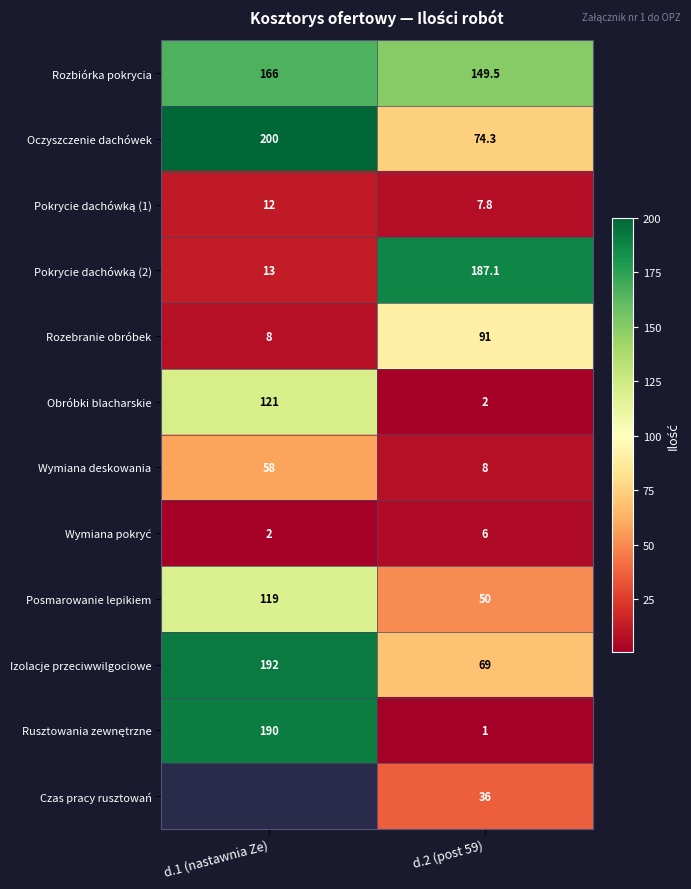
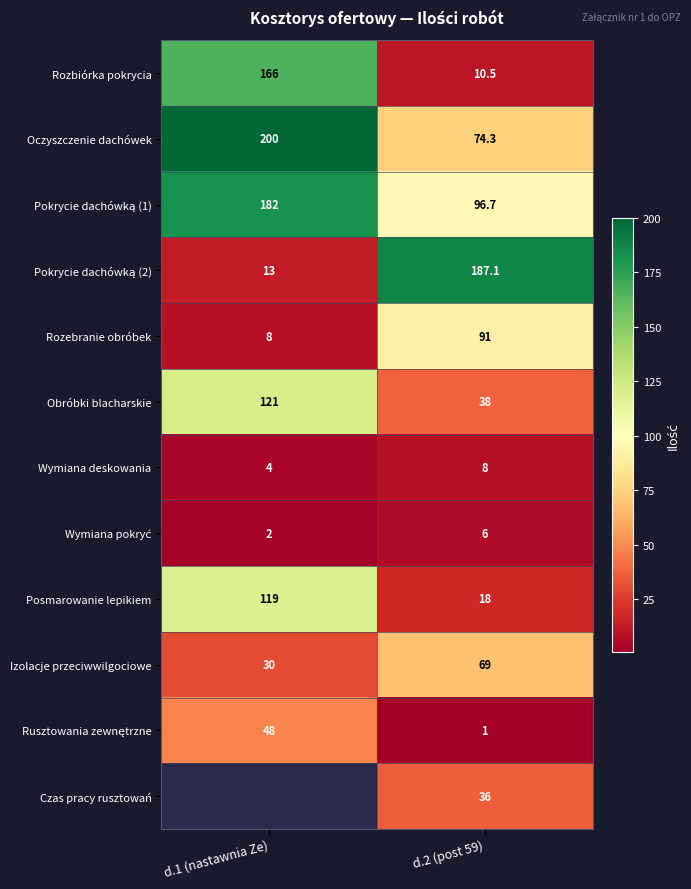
  {
    "Rozbiórka pokrycia": {
      "d.1 (nastawnia Ze)": 166,
-     "d.2 (post 59)": 149.5
+     "d.2 (post 59)": 10.5
    },
    "Oczyszczenie dachówek": {
      "d.1 (nastawnia Ze)": 200,
      "d.2 (post 59)": 74.3
    },
    "Pokrycie dachówką (1)": {
-     "d.1 (nastawnia Ze)": 12,
-     "d.2 (post 59)": 7.8
+     "d.1 (nastawnia Ze)": 182,
+     "d.2 (post 59)": 96.7
    },
    "Pokrycie dachówką (2)": {
      "d.1 (nastawnia Ze)": 13,
      "d.2 (post 59)": 187.1
    },
    "Rozebranie obróbek": {
      "d.1 (nastawnia Ze)": 8,
      "d.2 (post 59)": 91
    },
    "Obróbki blacharskie": {
      "d.1 (nastawnia Ze)": 121,
-     "d.2 (post 59)": 2
+     "d.2 (post 59)": 38
    },
    "Wymiana deskowania": {
-     "d.1 (nastawnia Ze)": 58,
+     "d.1 (nastawnia Ze)": 4,
      "d.2 (post 59)": 8
    },
    "Wymiana pokryć": {
      "d.1 (nastawnia Ze)": 2,
      "d.2 (post 59)": 6
    },
    "Posmarowanie lepikiem": {
      "d.1 (nastawnia Ze)": 119,
-     "d.2 (post 59)": 50
+     "d.2 (post 59)": 18
    },
    "Izolacje przeciwwilgociowe": {
-     "d.1 (nastawnia Ze)": 192,
+     "d.1 (nastawnia Ze)": 30,
      "d.2 (post 59)": 69
    },
    "Rusztowania zewnętrzne": {
-     "d.1 (nastawnia Ze)": 190,
+     "d.1 (nastawnia Ze)": 48,
      "d.2 (post 59)": 1
    },
    "Czas pracy rusztowań": {
      "d.2 (post 59)": 36
    }
  }
